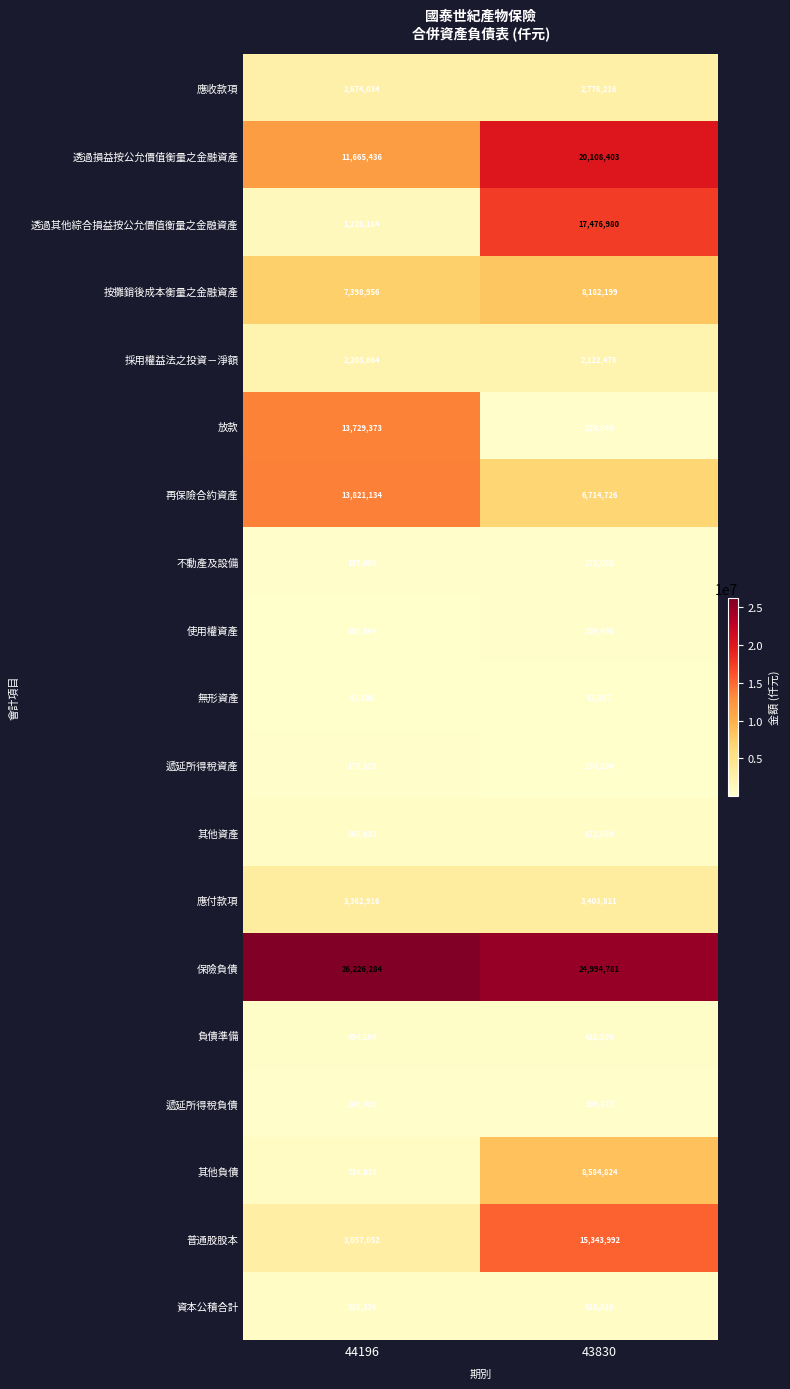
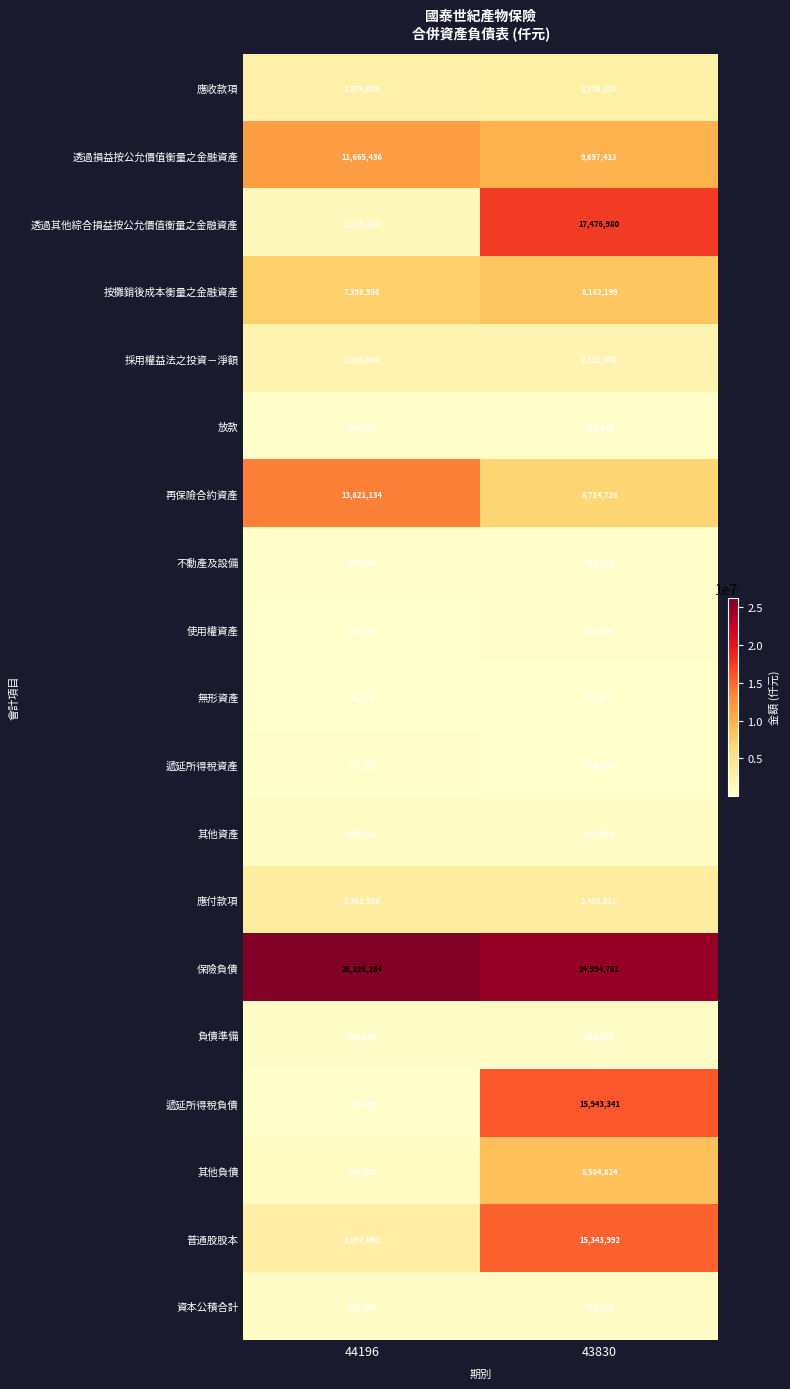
  {
    "應收款項": {
      "44196": "2,674,034",
      "43830": "2,776,216"
    },
    "透過損益按公允價值衡量之金融資產": {
      "44196": "11,665,436",
-     "43830": "20,108,403"
+     "43830": "9,697,413"
    },
    "透過其他綜合損益按公允價值衡量之金融資產": {
      "44196": "1,226,184",
      "43830": "17,476,980"
    },
    "按攤銷後成本衡量之金融資產": {
      "44196": "7,398,956",
      "43830": "8,182,199"
    },
    "採用權益法之投資－淨額": {
      "44196": "2,203,664",
      "43830": "2,122,476"
    },
    "放款": {
-     "44196": "13,729,373",
+     "44196": "195,316",
      "43830": "229,849"
    },
    "再保險合約資產": {
      "44196": "13,821,134",
      "43830": "6,714,726"
    },
    "不動產及設備": {
      "44196": "197,086",
      "43830": "172,082"
    },
    "使用權資產": {
      "44196": "105,864",
      "43830": "209,498"
    },
    "無形資產": {
      "44196": "91,180",
      "43830": "67,307"
    },
    "遞延所得稅資產": {
      "44196": "175,329",
      "43830": "134,204"
    },
    "其他資產": {
      "44196": "665,823",
      "43830": "672,669"
    },
    "應付款項": {
      "44196": "3,362,916",
      "43830": "3,403,811"
    },
    "保險負債": {
      "44196": "26,226,284",
      "43830": "24,994,781"
    },
    "負債準備": {
      "44196": "454,164",
      "43830": "432,909"
    },
    "遞延所得稅負債": {
      "44196": "286,426",
-     "43830": "300,872"
+     "43830": "15,943,341"
    },
    "其他負債": {
      "44196": "730,028",
      "43830": "8,584,824"
    },
    "普通股股本": {
      "44196": "3,057,052",
      "43830": "15,343,992"
    },
    "資本公積合計": {
      "44196": "518,326",
      "43830": "518,326"
    }
  }
